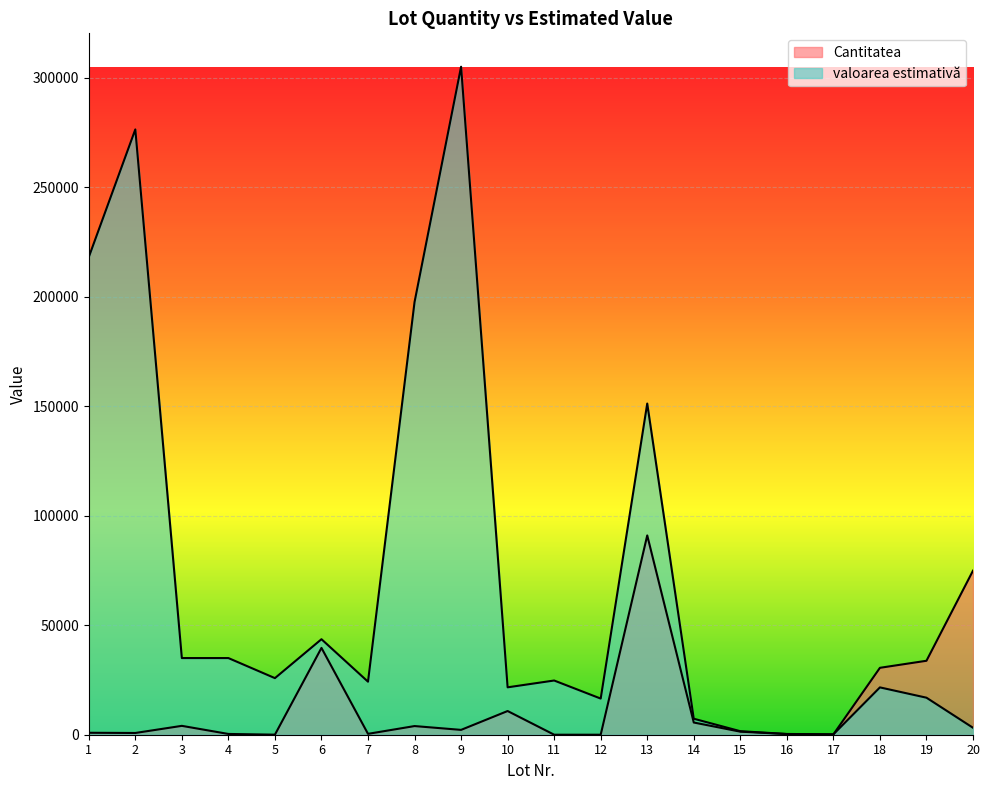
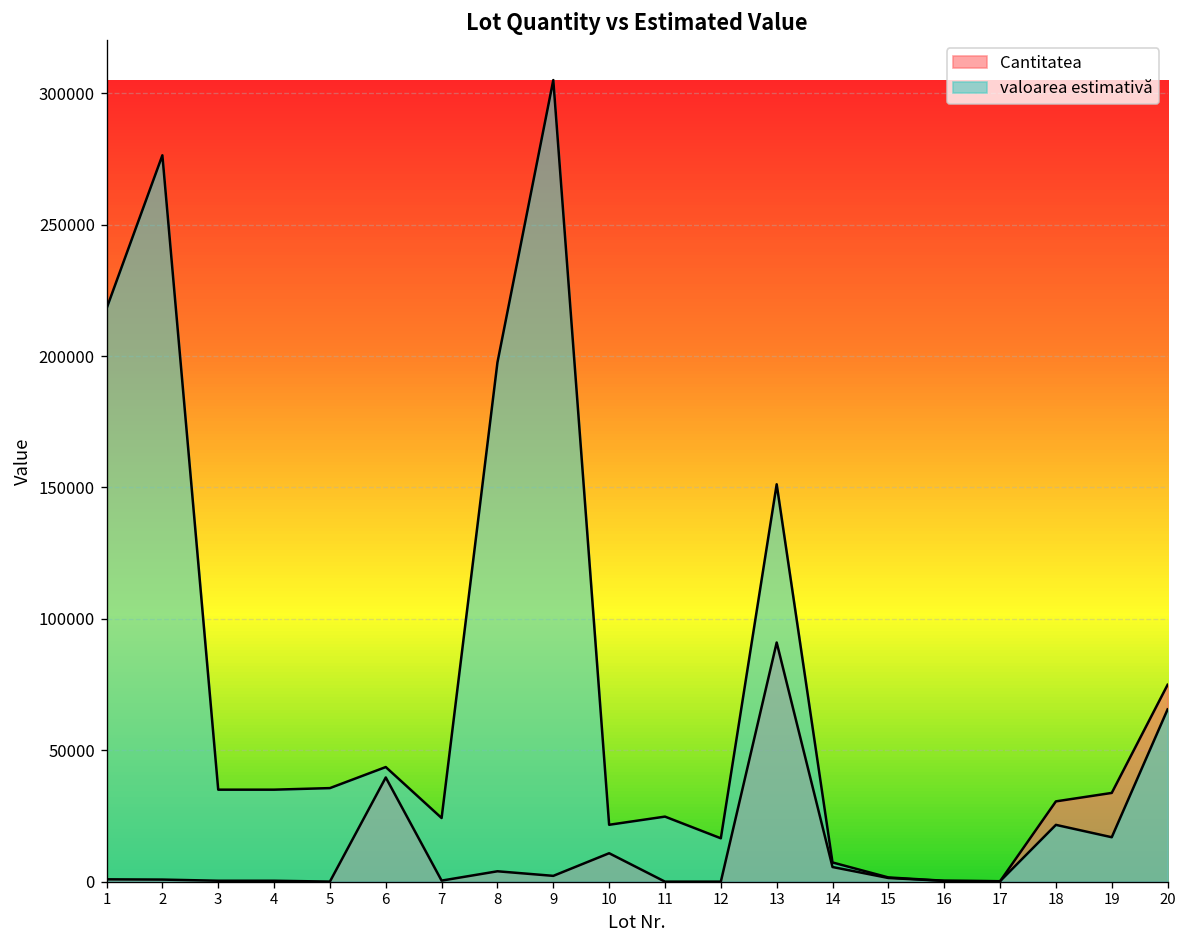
  {
    "Cantitatea": {
      "1": 1000,
      "2": 1000,
-     "3": 4000,
+     "3": 0,
      "4": 0,
      "5": 0,
      "6": 40000,
      "7": 0,
      "8": 4000,
      "9": 2000,
      "10": 11000,
      "11": 0,
      "12": 0,
      "13": 91000,
      "14": 6000,
      "18": 31000,
      "19": 34000,
      "20": 75000
    },
    "valoarea estimativă": {
      "1": 218000,
      "2": 276000,
      "3": 35000,
      "4": 35000,
-     "5": 26000,
+     "5": 36000,
      "6": 44000,
      "7": 24000,
      "8": 198000,
      "9": 305000,
      "10": 22000,
      "11": 25000,
      "12": 17000,
      "13": 151000,
      "14": 7000,
      "18": 22000,
      "19": 17000,
-     "20": 3000
+     "20": 66000
    }
  }
